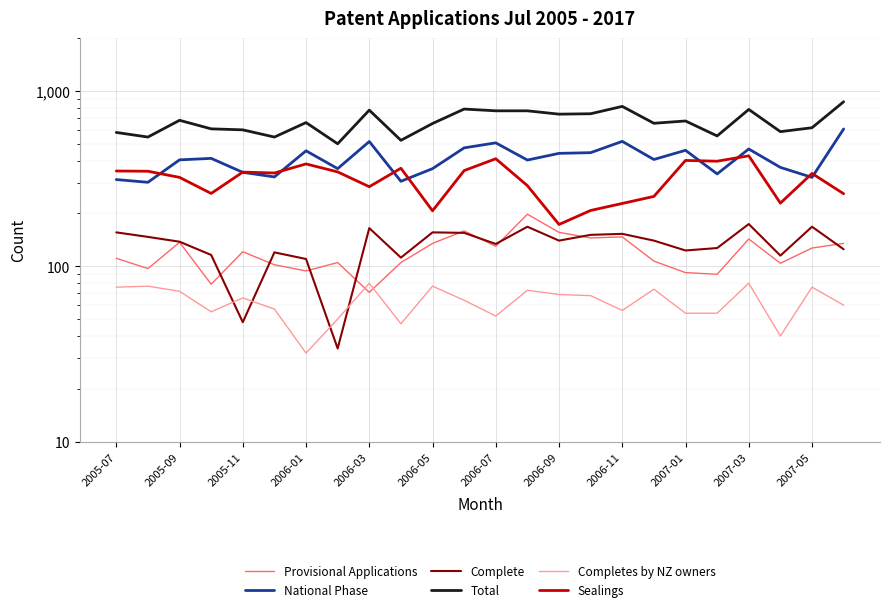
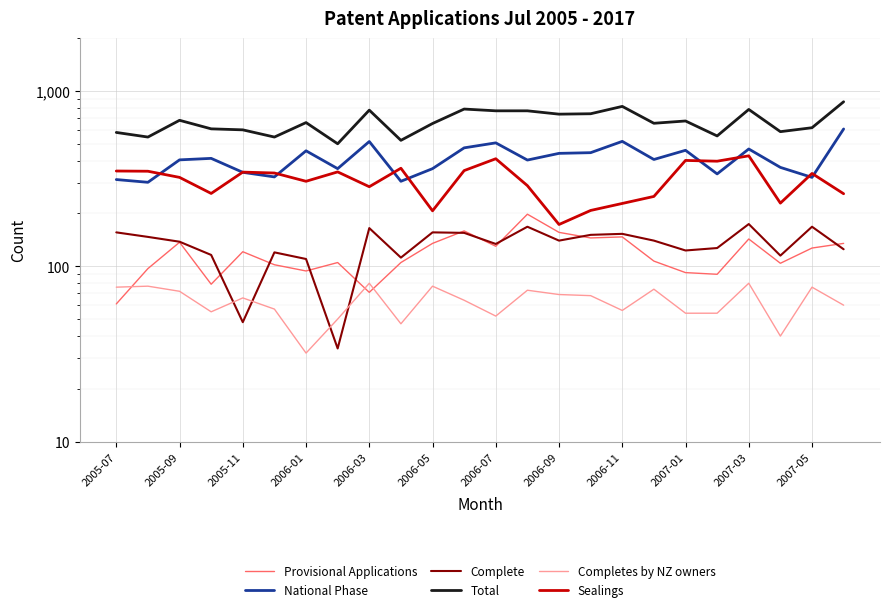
  {
    "Provisional Applications": {
-     "2005-07": 110,
+     "2005-07": 61,
      "2005-11": 120,
      "2006-01": 90,
      "2006-03": 71,
      "2006-05": 140,
      "2006-09": 160,
      "2006-11": 150,
      "2007-01": 90,
      "2007-03": 140,
      "2007-05": 130
    },
    "National Phase": {
      "2005-07": 310,
      "2005-09": 400,
      "2006-01": 460,
      "2006-03": 510,
      "2006-05": 360,
      "2006-07": 510,
      "2006-09": 440,
      "2006-11": 520,
      "2007-01": 460,
      "2007-03": 470,
      "2007-05": 320
    },
    "Complete": {
      "2005-07": 160,
      "2005-11": 48,
      "2006-01": 110,
      "2006-03": 170,
      "2006-05": 160,
      "2006-09": 140,
      "2006-11": 150,
      "2007-01": 120,
      "2007-03": 170,
      "2007-05": 170
    },
    "Total": {
      "2005-07": 580,
      "2005-09": 680,
      "2005-11": 600,
      "2006-01": 660,
      "2006-03": 800,
      "2006-05": 650,
      "2006-07": 800,
      "2006-09": 740,
      "2006-11": 800,
      "2007-01": 670,
      "2007-03": 800,
      "2007-05": 620
    },
    "Completes by NZ owners": {
      "2005-07": 76,
      "2005-09": 72,
      "2005-11": 66,
      "2006-01": 32,
      "2006-03": 80,
      "2006-05": 80,
      "2006-07": 52,
      "2006-09": 69,
      "2006-11": 56,
      "2007-01": 54,
      "2007-03": 80,
      "2007-05": 76
    },
    "Sealings": {
      "2005-07": 350,
      "2005-09": 320,
-     "2006-01": 380,
+     "2006-01": 310,
      "2006-03": 280,
      "2006-05": 210,
      "2006-07": 410,
      "2006-09": 170,
      "2006-11": 230,
      "2007-01": 400,
      "2007-03": 430,
      "2007-05": 340
    }
  }
